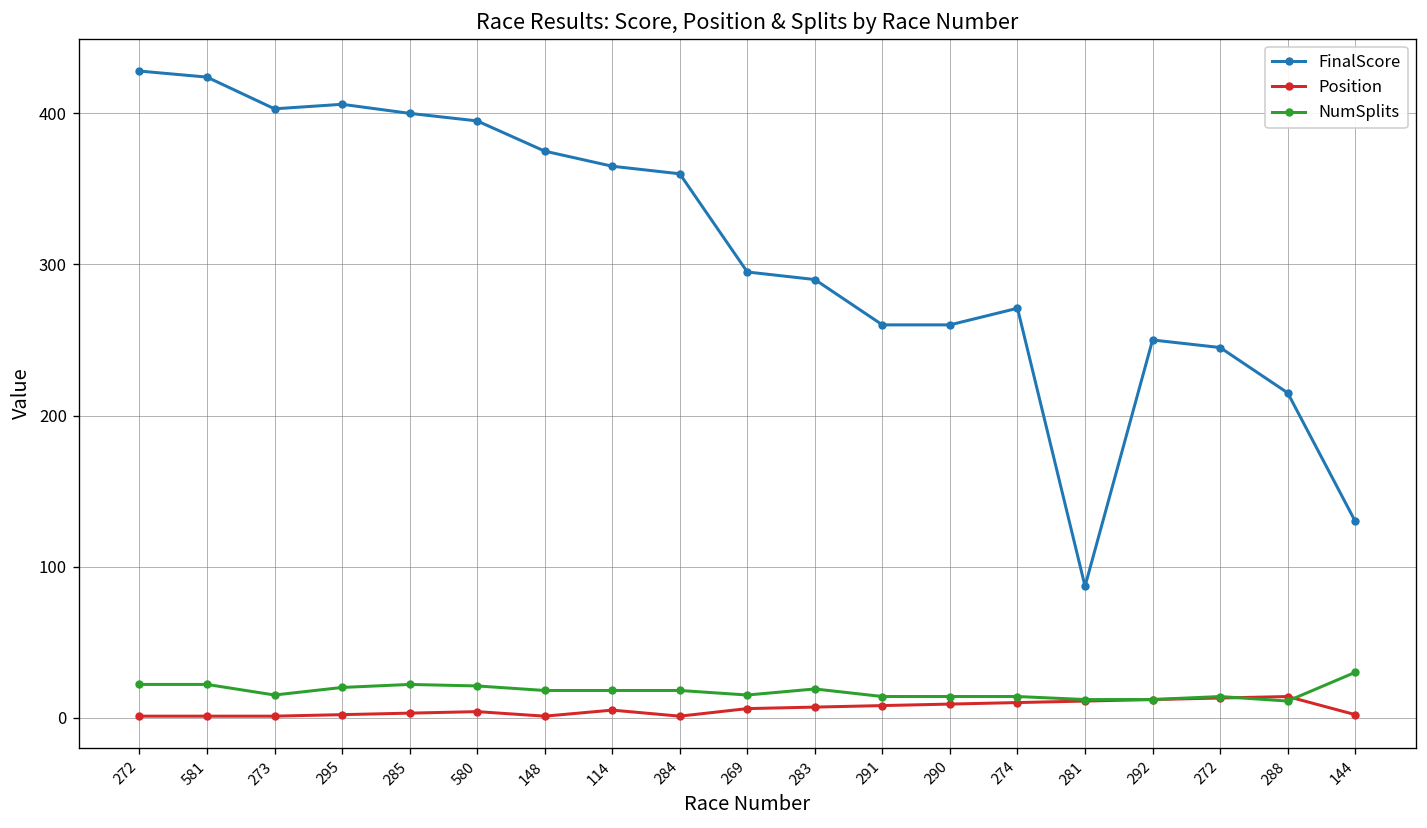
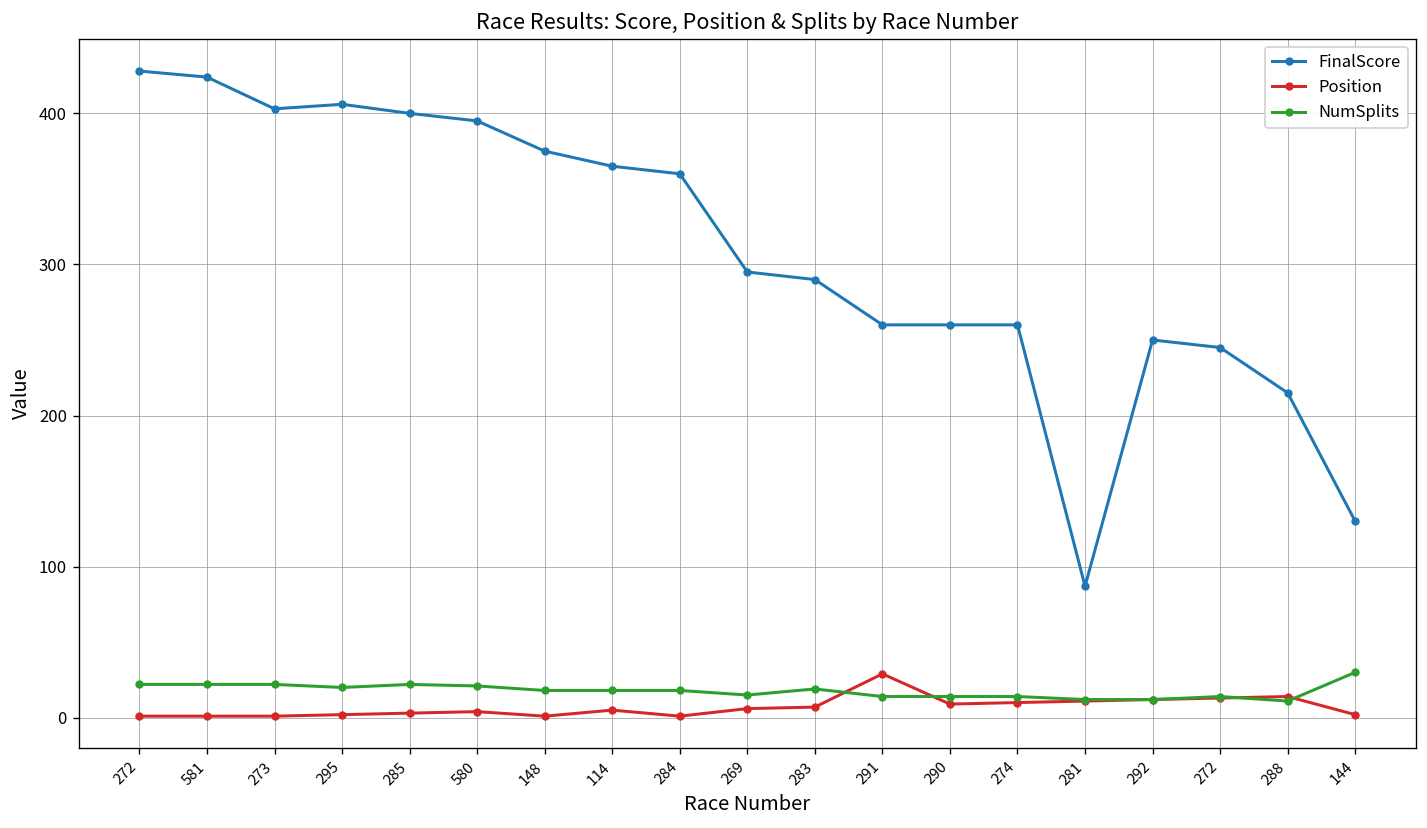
  {
    "FinalScore": {
      "581": 424,
      "273": 403,
      "295": 406,
      "285": 400,
      "580": 395,
      "148": 375,
      "114": 365,
      "284": 360,
      "269": 295,
      "283": 290,
      "291": 260,
      "290": 260,
-     "274": 271,
+     "274": 260,
      "281": 87,
      "292": 250,
      "288": 215,
      "144": 130
    },
    "Position": {
      "581": 1,
      "273": 1,
      "295": 2,
      "285": 3,
      "580": 4,
      "148": 1,
      "114": 5,
      "284": 1,
      "269": 6,
      "283": 7,
-     "291": 8,
+     "291": 29,
      "290": 9,
      "274": 10,
      "288": 14,
      "144": 2
    },
    "NumSplits": {
      "581": 22,
-     "273": 15,
+     "273": 22,
      "295": 20,
      "285": 22,
      "580": 21,
      "148": 18,
      "114": 18,
      "284": 18,
      "269": 15,
      "283": 19,
      "291": 14,
      "290": 14,
      "274": 14,
      "288": 11,
      "144": 30
    }
  }
